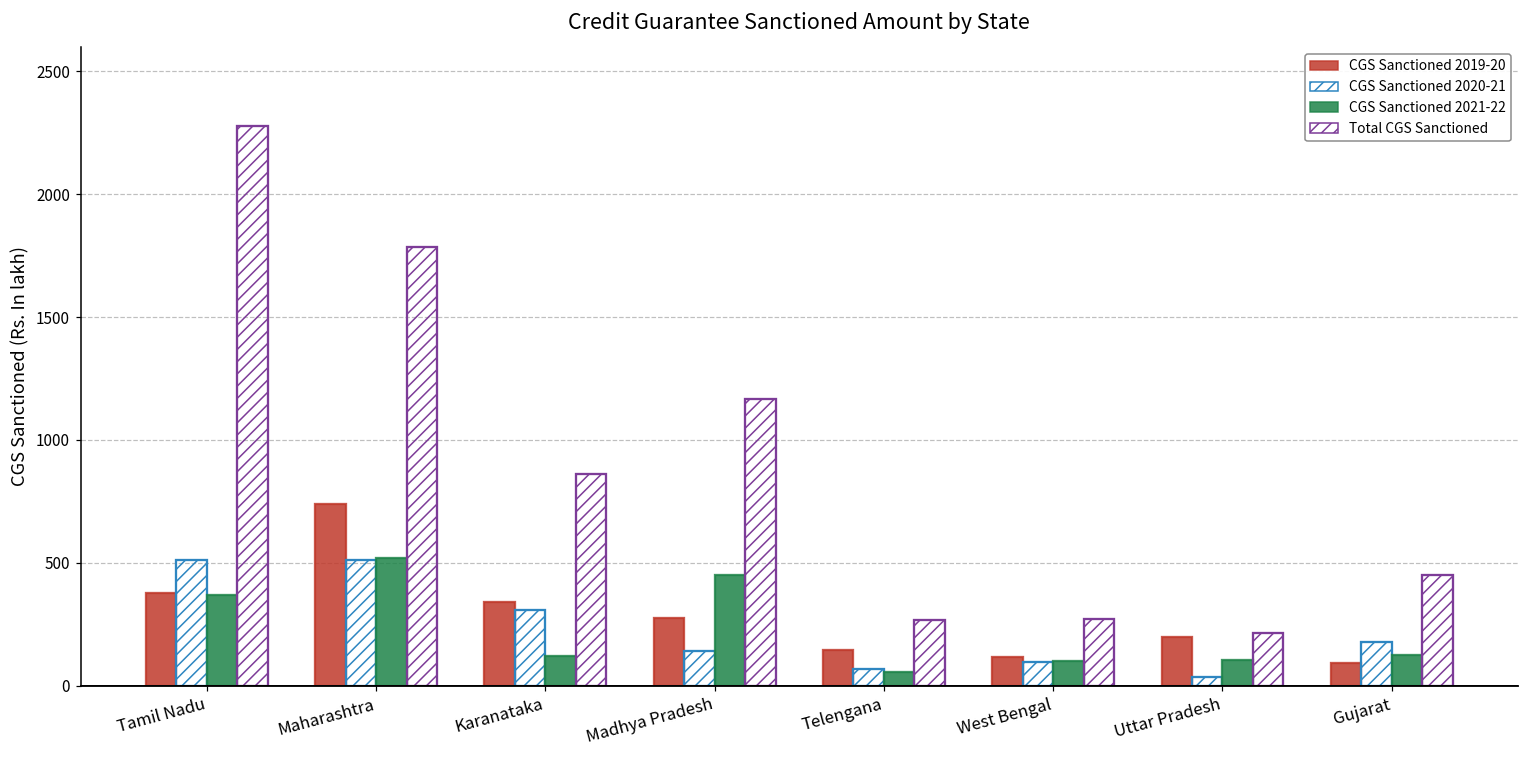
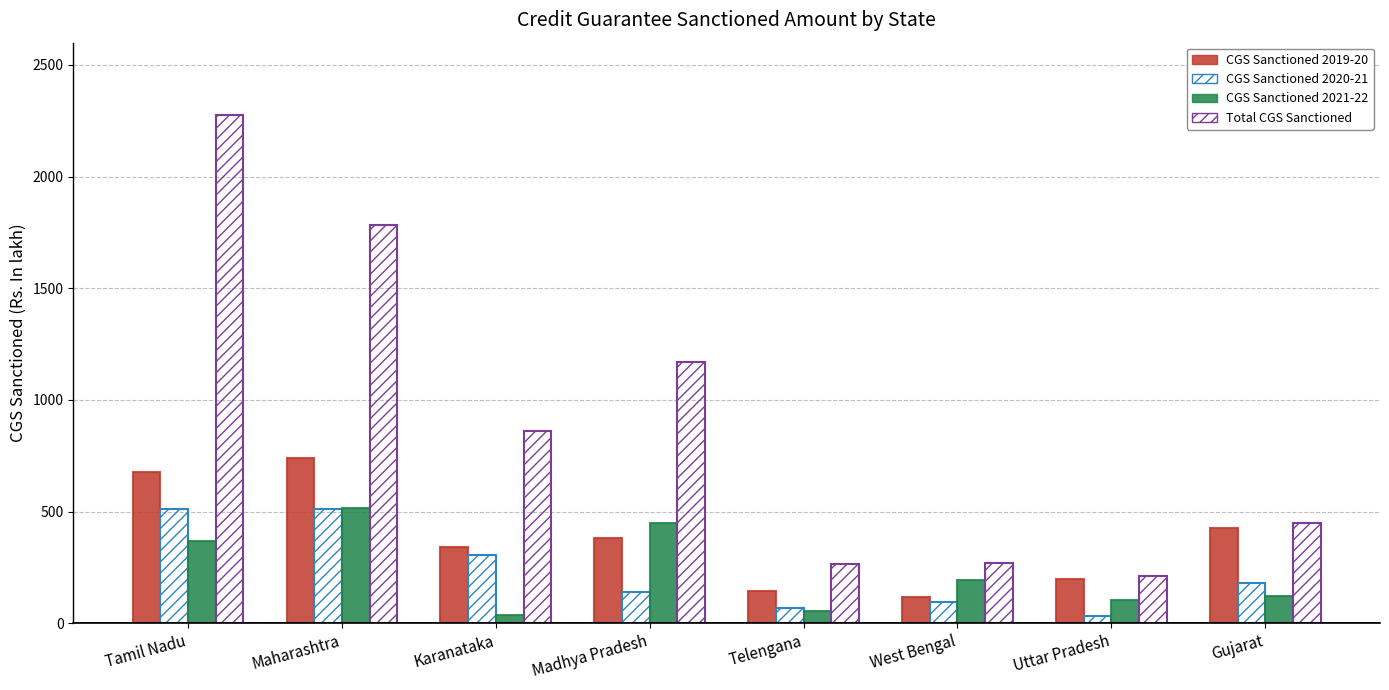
  {
    "CGS Sanctioned 2019-20": {
-     "Tamil Nadu": 380,
+     "Tamil Nadu": 680,
      "Maharashtra": 740,
      "Karanataka": 340,
-     "Madhya Pradesh": 280,
+     "Madhya Pradesh": 380,
      "Telengana": 140,
      "West Bengal": 120,
      "Uttar Pradesh": 200,
-     "Gujarat": 90
+     "Gujarat": 430
    },
    "CGS Sanctioned 2021-22": {
      "Tamil Nadu": 370,
      "Maharashtra": 520,
-     "Karanataka": 120,
+     "Karanataka": 40,
      "Madhya Pradesh": 450,
      "Telengana": 60,
-     "West Bengal": 100,
+     "West Bengal": 190,
      "Uttar Pradesh": 100,
      "Gujarat": 120
    }
  }
